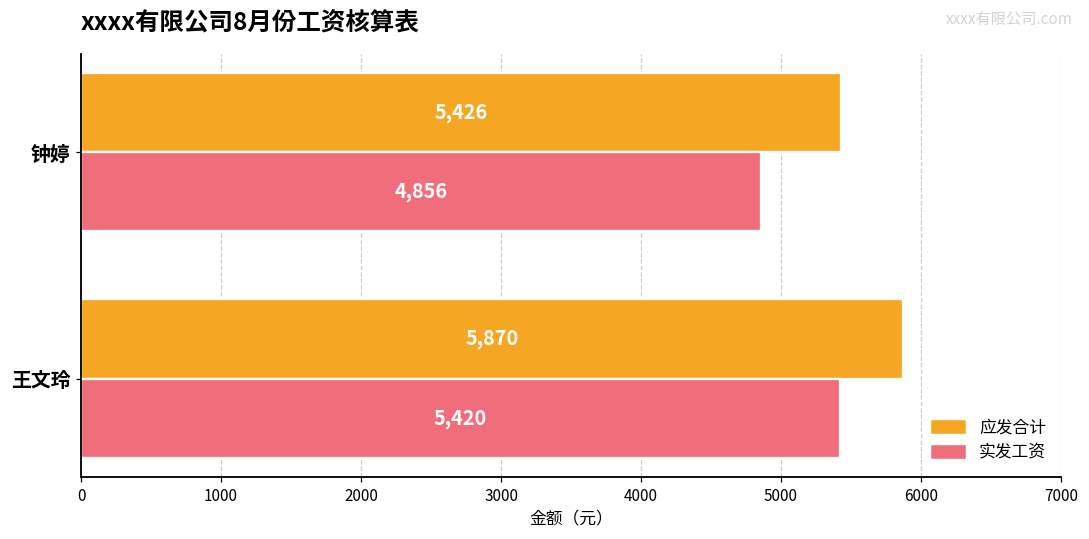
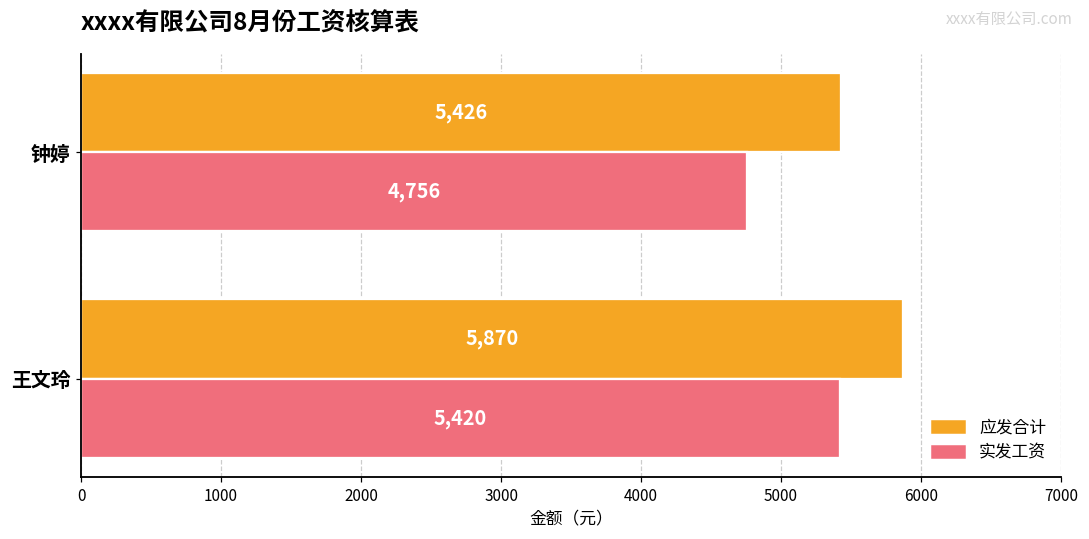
  {
    "应发合计": {
      "钟婷": "5,426",
      "王文玲": "5,870"
    },
    "实发工资": {
-     "钟婷": "4,856",
+     "钟婷": "4,756",
      "王文玲": "5,420"
    }
  }
